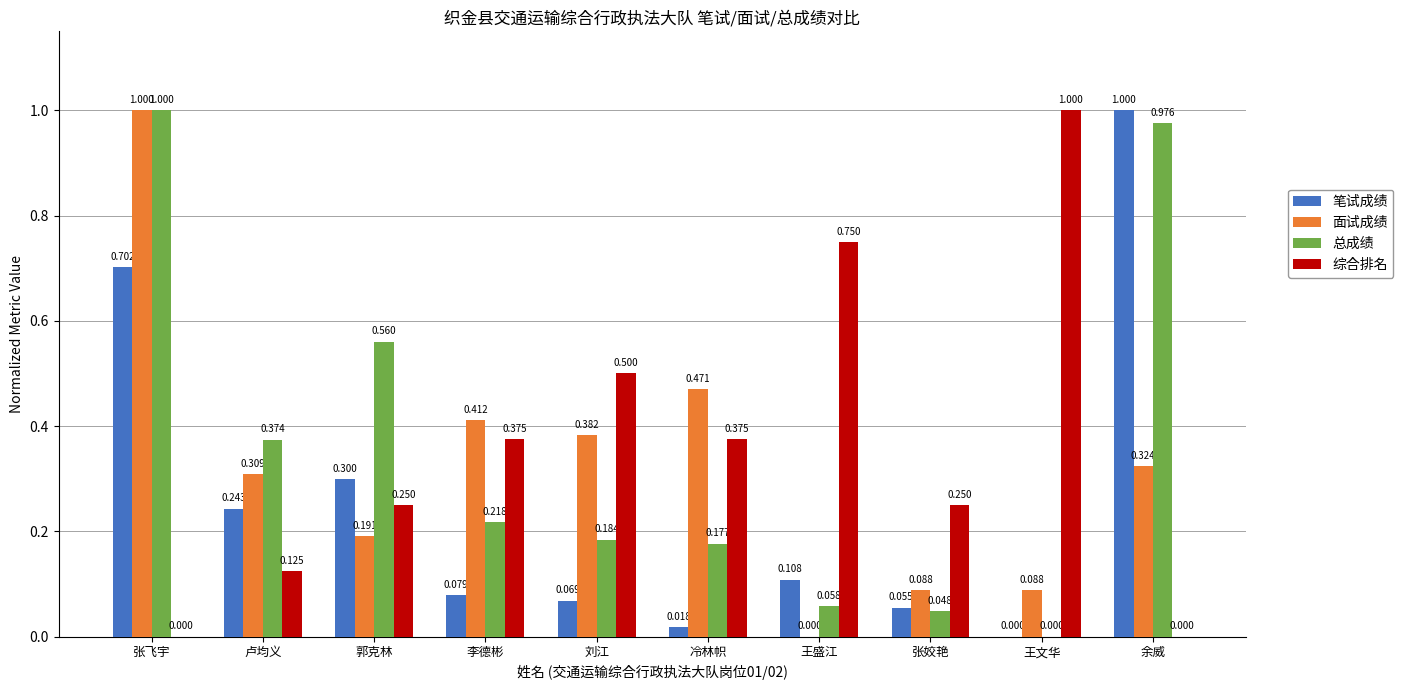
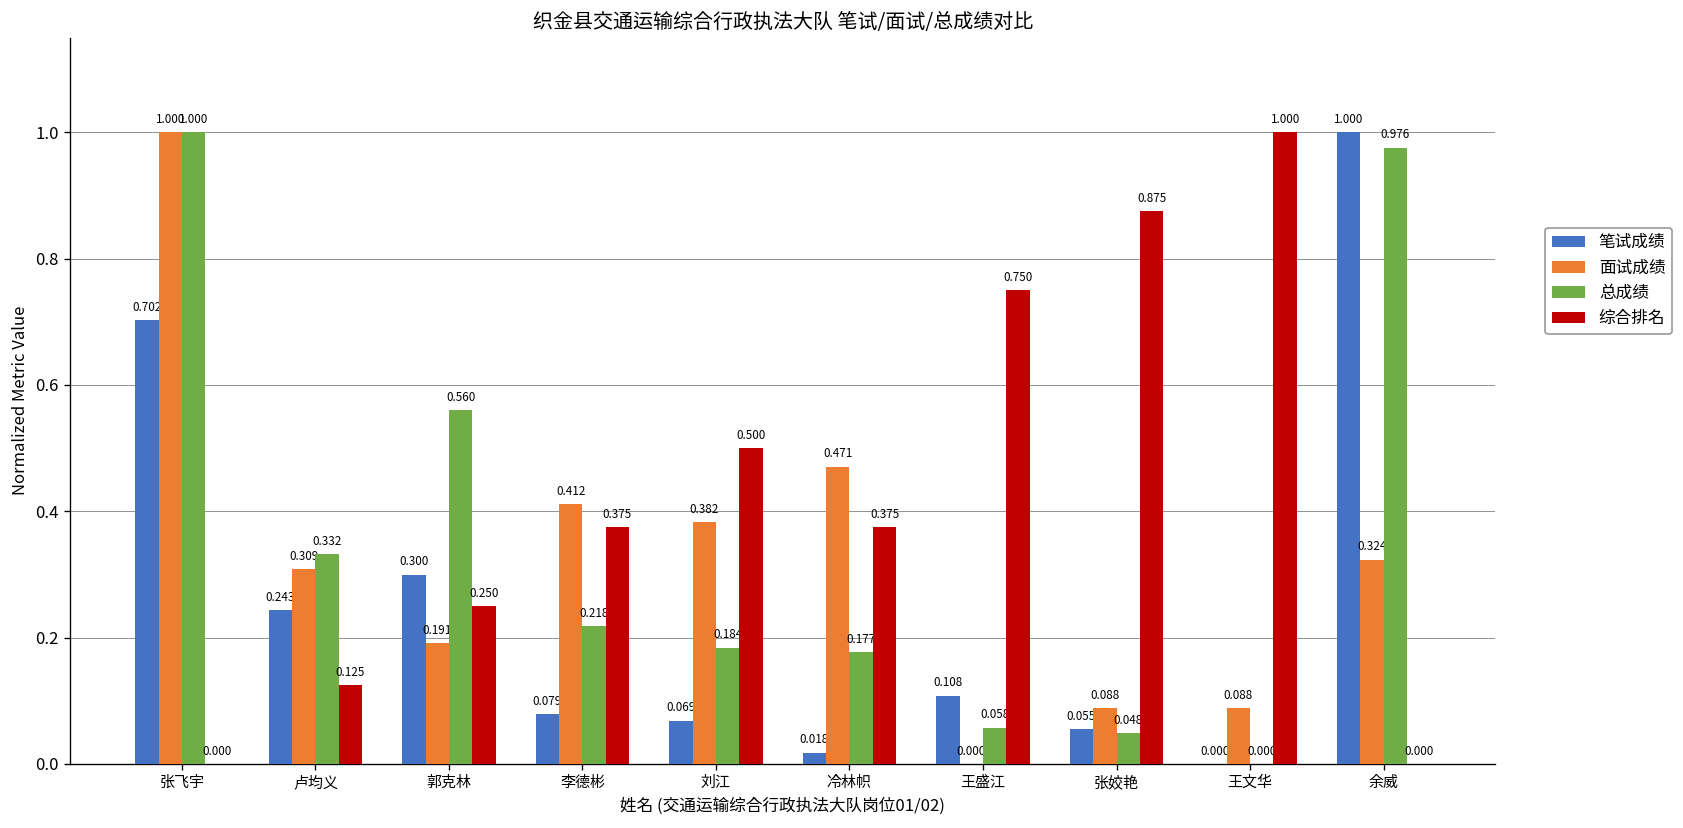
  {
    "笔试成绩": {
      "张飞宇": 0.702,
      "卢均义": 0.243,
      "郭克林": 0.300,
      "李德彬": 0.079,
      "刘江": 0.069,
      "冷林帜": 0.018,
      "王盛江": 0.108,
      "张姣艳": 0.055,
      "王文华": 0.000,
      "余威": 1.000
    },
    "面试成绩": {
      "卢均义": 0.309,
      "郭克林": 0.191,
      "李德彬": 0.412,
      "刘江": 0.382,
      "冷林帜": 0.471,
      "王盛江": 0.000,
      "张姣艳": 0.088,
      "王文华": 0.088,
      "余威": 0.324
    },
    "总成绩": {
-     "卢均义": 0.374,
+     "卢均义": 0.332,
      "郭克林": 0.560,
      "李德彬": 0.218,
      "刘江": 0.184,
      "冷林帜": 0.177,
      "王盛江": 0.058,
      "张姣艳": 0.048,
      "王文华": 0.000,
      "余威": 0.976
    },
    "综合排名": {
      "张飞宇": 0.000,
      "卢均义": 0.125,
      "郭克林": 0.250,
      "李德彬": 0.375,
      "刘江": 0.500,
      "冷林帜": 0.375,
      "王盛江": 0.750,
-     "张姣艳": 0.250,
+     "张姣艳": 0.875,
      "王文华": 1.000,
      "余威": 0.000
    }
  }
